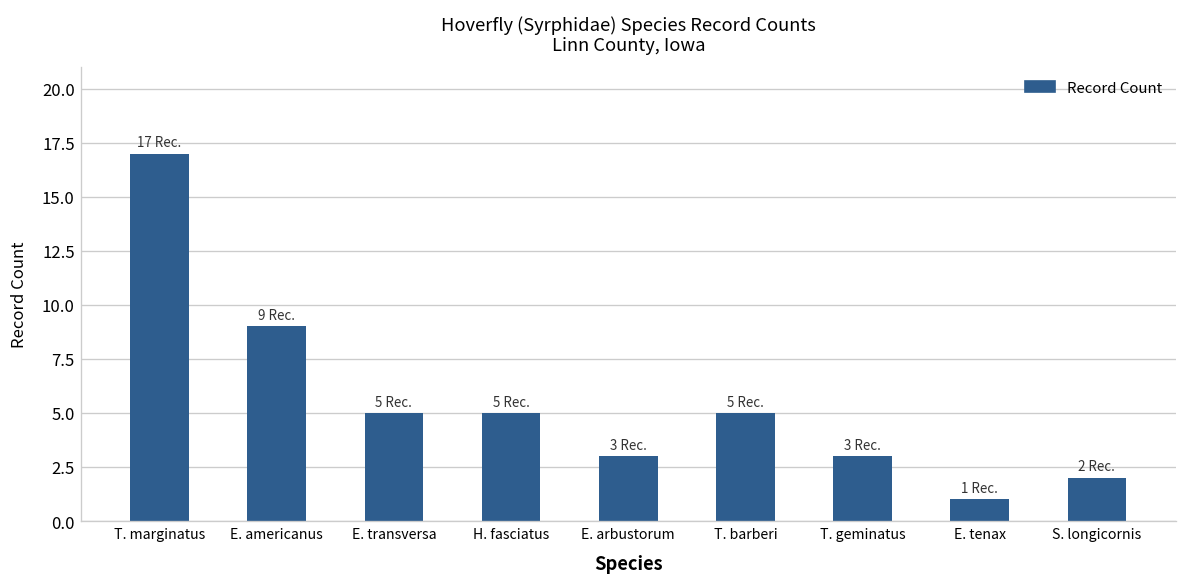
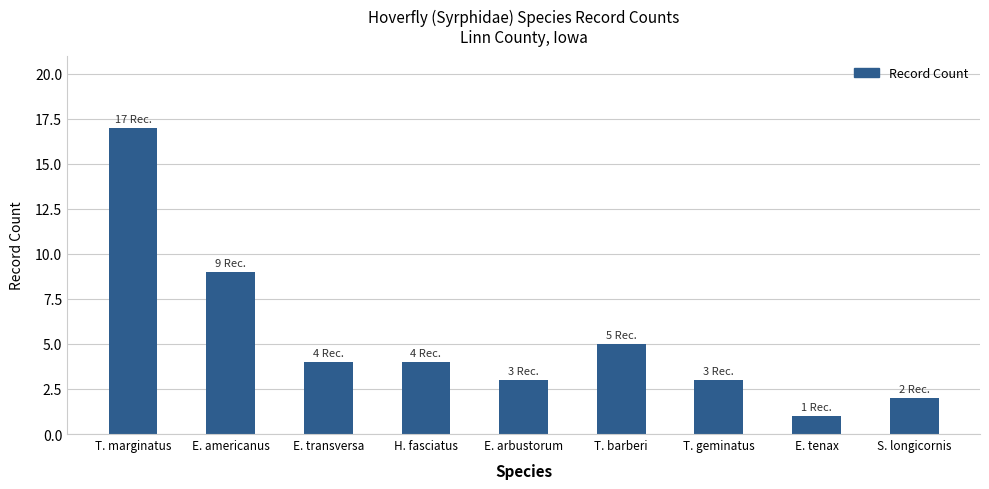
  {
    "T. marginatus": 17,
    "E. americanus": 9,
-   "E. transversa": 5,
-   "H. fasciatus": 5,
+   "E. transversa": 4,
+   "H. fasciatus": 4,
    "E. arbustorum": 3,
    "T. barberi": 5,
    "T. geminatus": 3,
    "E. tenax": 1,
    "S. longicornis": 2
  }
